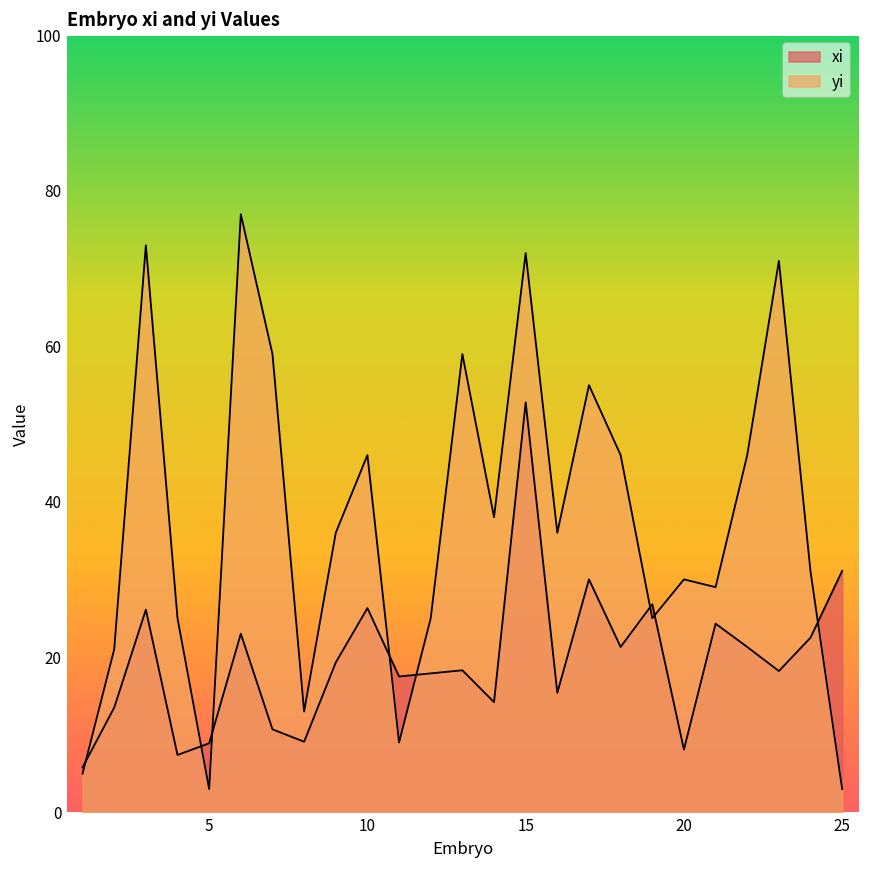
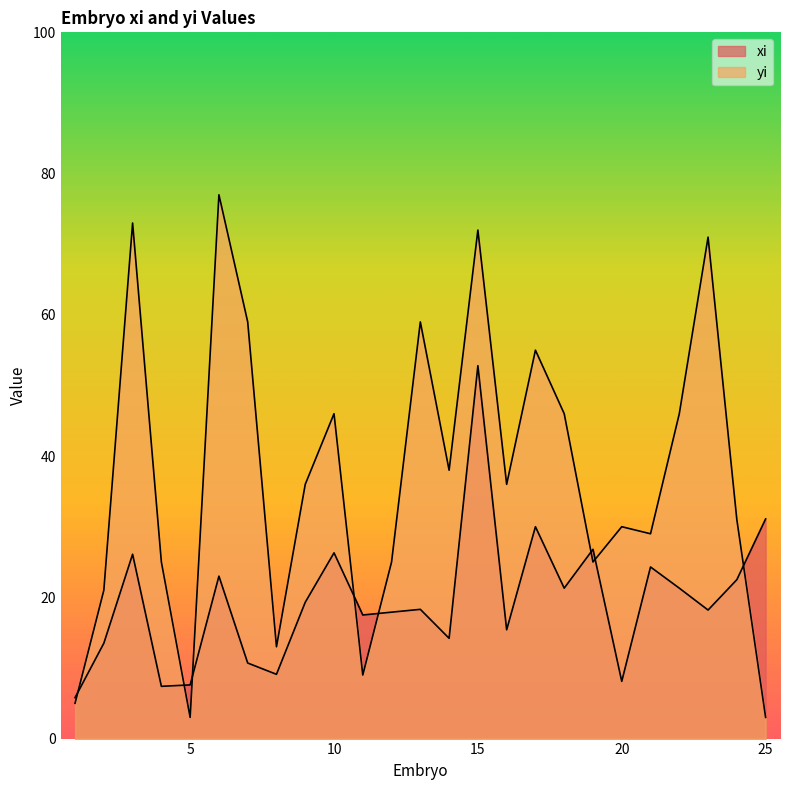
  {
    "xi": {
-     "5": 9,
+     "5": 8,
      "10": 26,
      "15": 53,
      "20": 8,
      "25": 31
    },
    "yi": {
      "5": 3,
      "10": 46,
      "15": 72,
      "20": 30,
      "25": 3
    }
  }
